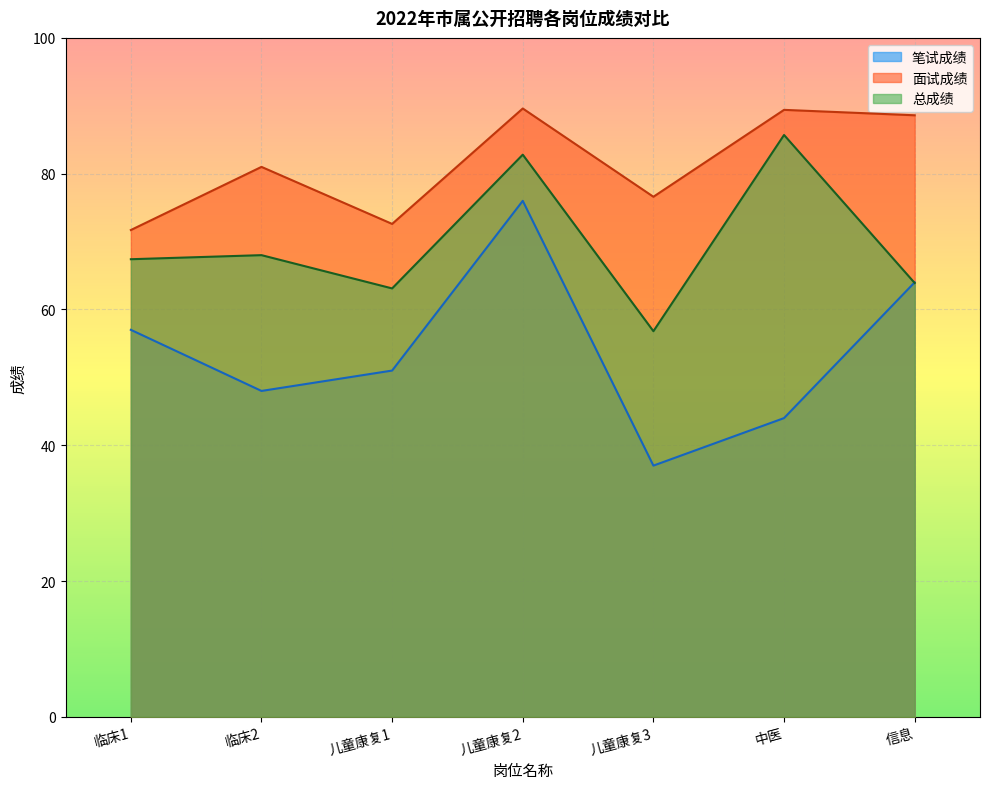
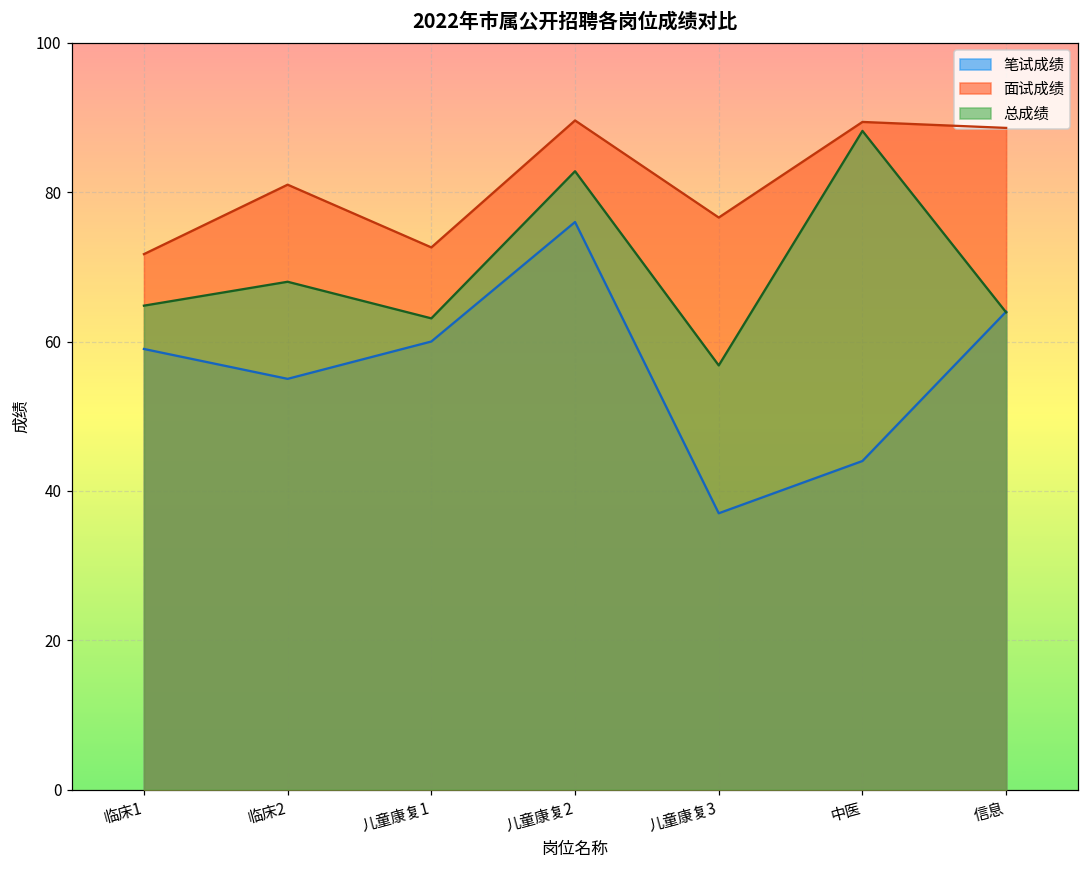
  {
    "笔试成绩": {
-     "临床1": 57,
-     "临床2": 48,
-     "儿童康复1": 51,
+     "临床1": 59,
+     "临床2": 55,
+     "儿童康复1": 60,
      "儿童康复2": 76,
      "儿童康复3": 37,
      "中医": 44
    },
    "面试成绩": {
      "临床1": 72,
      "临床2": 81,
      "儿童康复1": 73,
      "儿童康复2": 90,
      "儿童康复3": 77,
      "中医": 89,
      "信息": 89
    },
    "总成绩": {
-     "临床1": 67,
+     "临床1": 65,
      "临床2": 68,
      "儿童康复1": 63,
      "儿童康复2": 83,
      "儿童康复3": 57,
-     "中医": 86
+     "中医": 88
    }
  }
